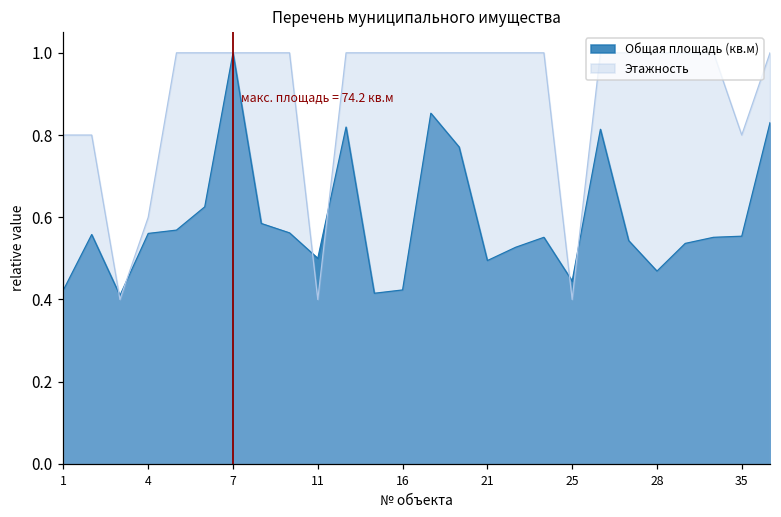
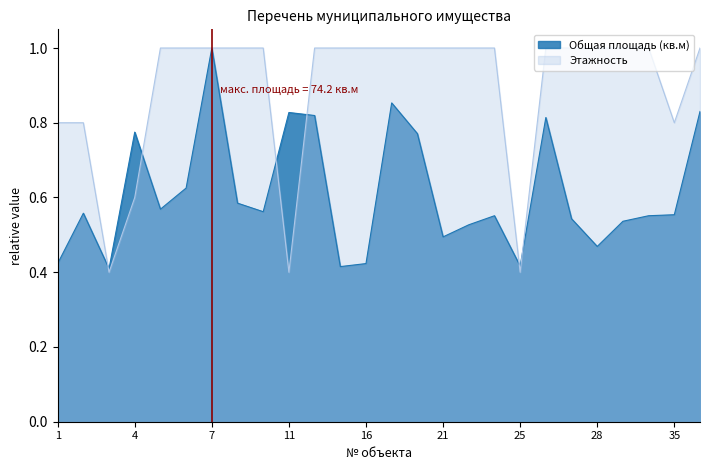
  {
    "Общая площадь (кв.м)": {
      "1": 0.42,
-     "4": 0.56,
-     "11": 0.50,
+     "4": 0.77,
+     "11": 0.83,
      "16": 0.42,
      "21": 0.49,
-     "25": 0.44,
+     "25": 0.42,
      "28": 0.47,
      "35": 0.55
    },
    "Этажность": {
      "1": 0.80,
      "4": 0.60,
      "11": 0.40,
      "16": 1.00,
      "21": 1.00,
      "25": 0.40,
      "35": 0.80
    }
  }
